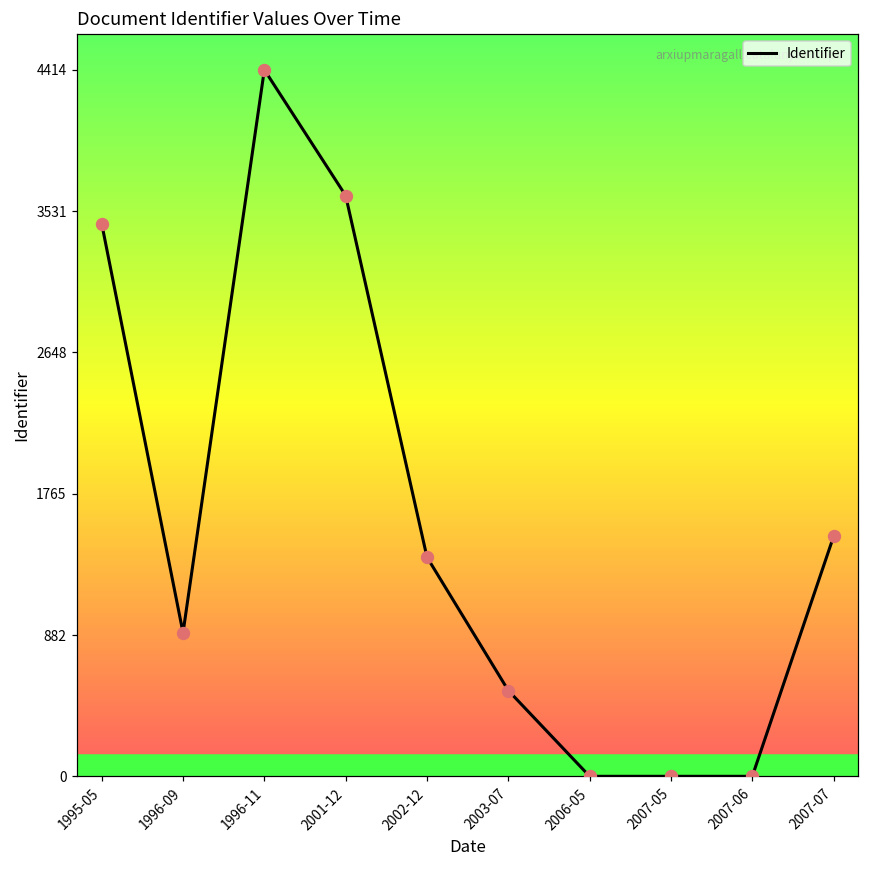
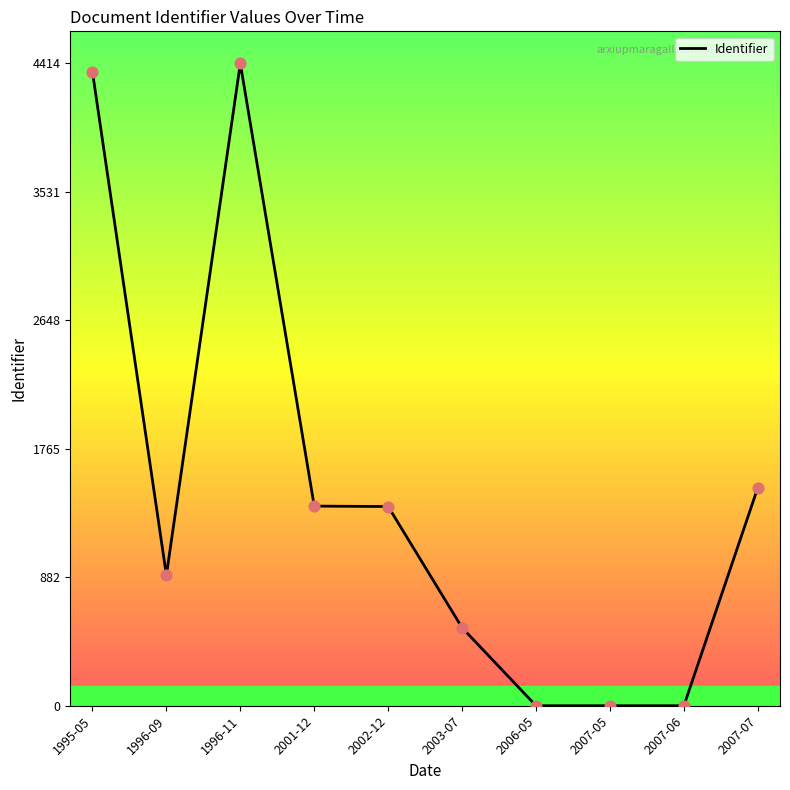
  {
-   "1995-05": 3450,
+   "1995-05": 4360,
    "1996-09": 900,
    "1996-11": 4410,
-   "2001-12": 3630,
+   "2001-12": 1370,
    "2002-12": 1370,
    "2003-07": 540,
    "2007-07": 1500
  }
